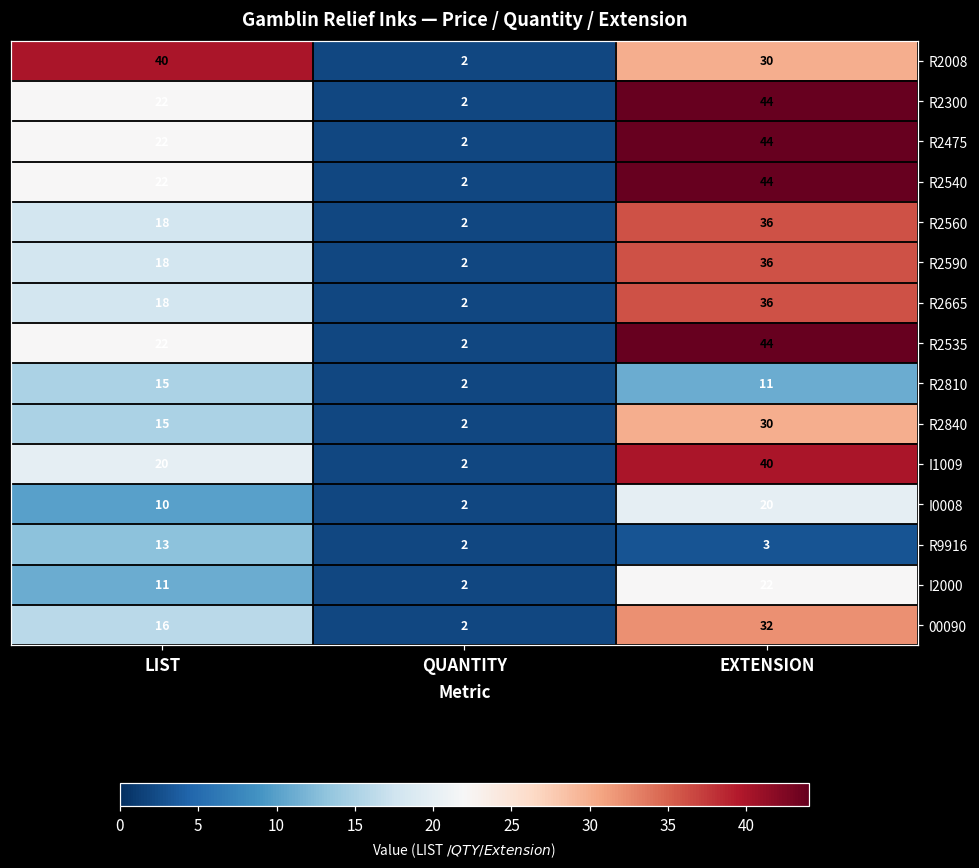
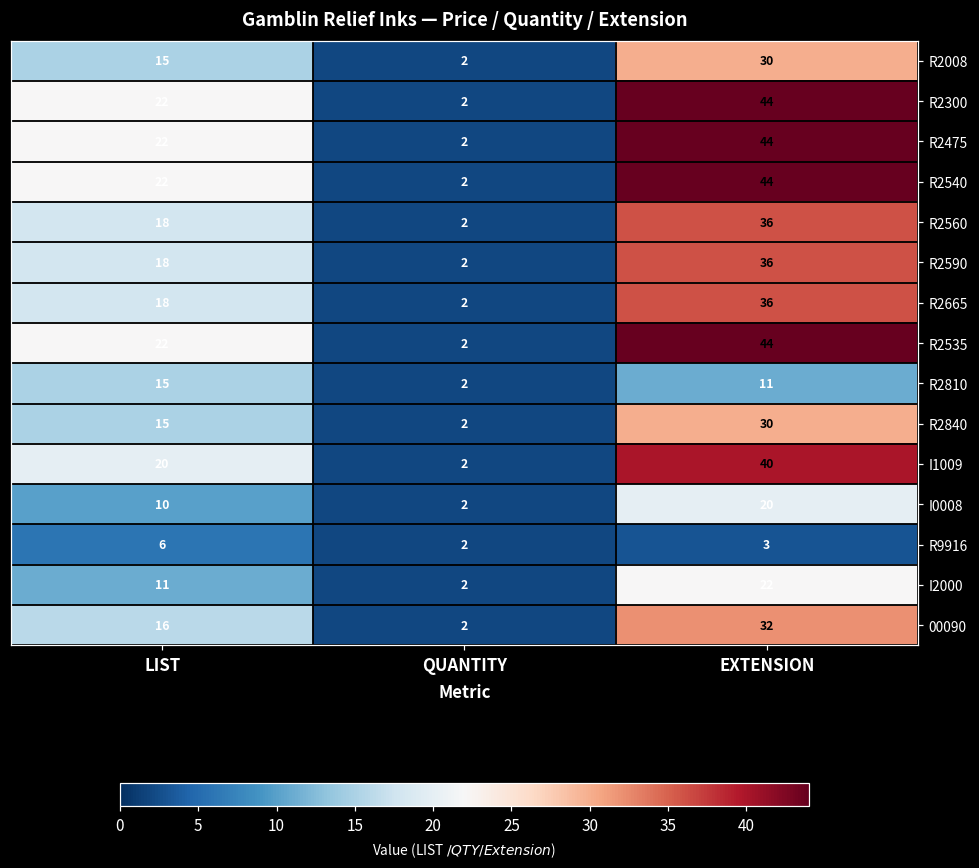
  {
    "R2008": {
-     "LIST": 40,
+     "LIST": 15,
      "QUANTITY": 2,
      "EXTENSION": 30
    },
    "R2300": {
      "QUANTITY": 2,
      "EXTENSION": 44
    },
    "R2475": {
      "QUANTITY": 2,
      "EXTENSION": 44
    },
    "R2540": {
      "QUANTITY": 2,
      "EXTENSION": 44
    },
    "R2560": {
      "QUANTITY": 2,
      "EXTENSION": 36
    },
    "R2590": {
      "QUANTITY": 2,
      "EXTENSION": 36
    },
    "R2665": {
      "QUANTITY": 2,
      "EXTENSION": 36
    },
    "R2535": {
      "QUANTITY": 2,
      "EXTENSION": 44
    },
    "R2810": {
      "LIST": 15,
      "QUANTITY": 2,
      "EXTENSION": 11
    },
    "R2840": {
      "LIST": 15,
      "QUANTITY": 2,
      "EXTENSION": 30
    },
    "I1009": {
      "QUANTITY": 2,
      "EXTENSION": 40
    },
    "I0008": {
      "LIST": 10,
      "QUANTITY": 2
    },
    "R9916": {
-     "LIST": 13,
+     "LIST": 6,
      "QUANTITY": 2,
      "EXTENSION": 3
    },
    "I2000": {
      "LIST": 11,
      "QUANTITY": 2
    },
    "00090": {
      "LIST": 16,
      "QUANTITY": 2,
      "EXTENSION": 32
    }
  }
